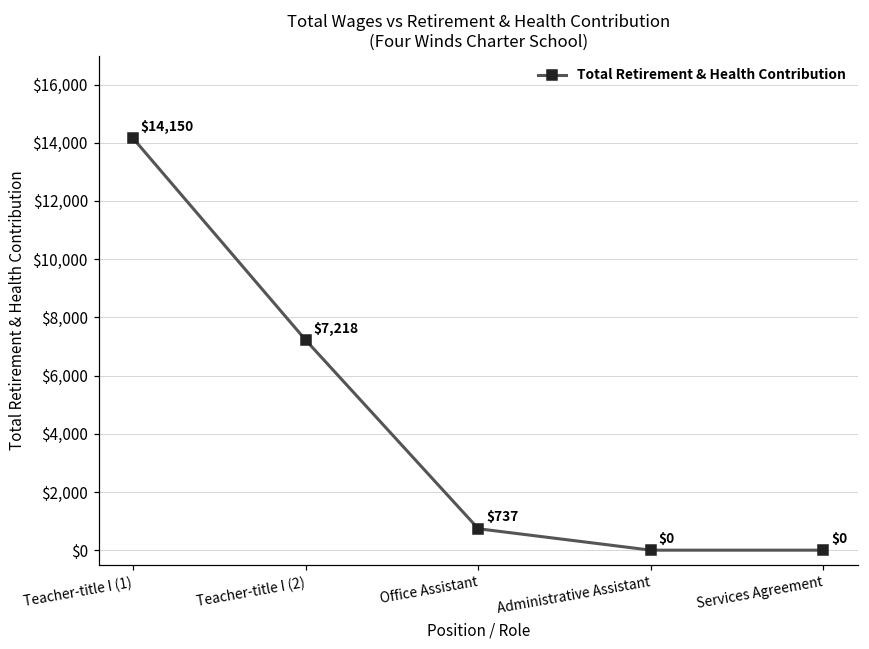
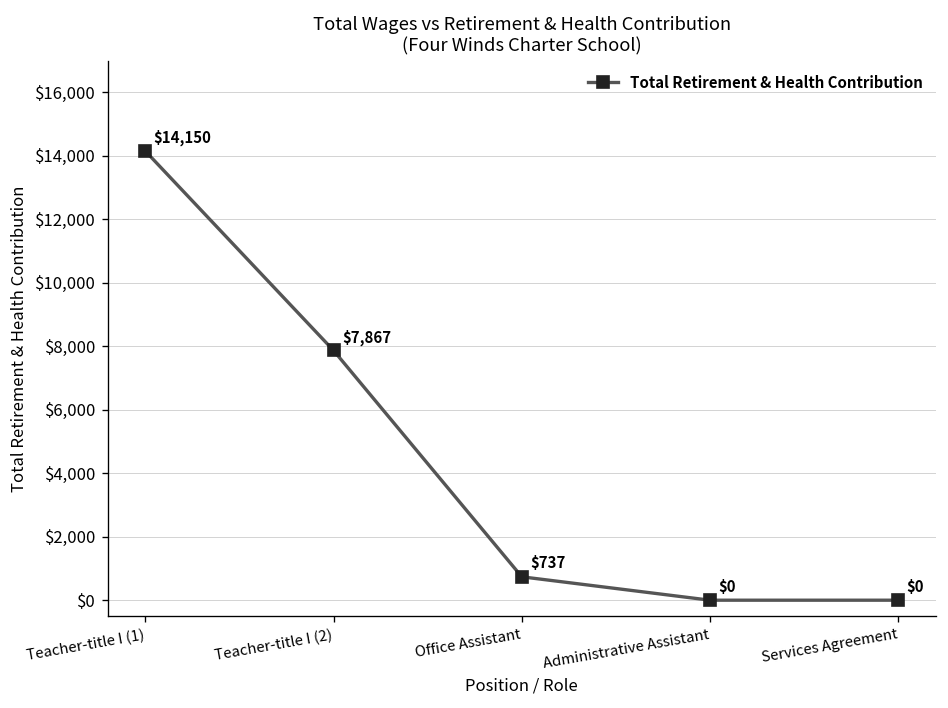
  {
    "Teacher-title I (1)": "$14,150",
-   "Teacher-title I (2)": "$7,218",
+   "Teacher-title I (2)": "$7,867",
    "Office Assistant": "$737",
    "Administrative Assistant": "$0",
    "Services Agreement": "$0"
  }
